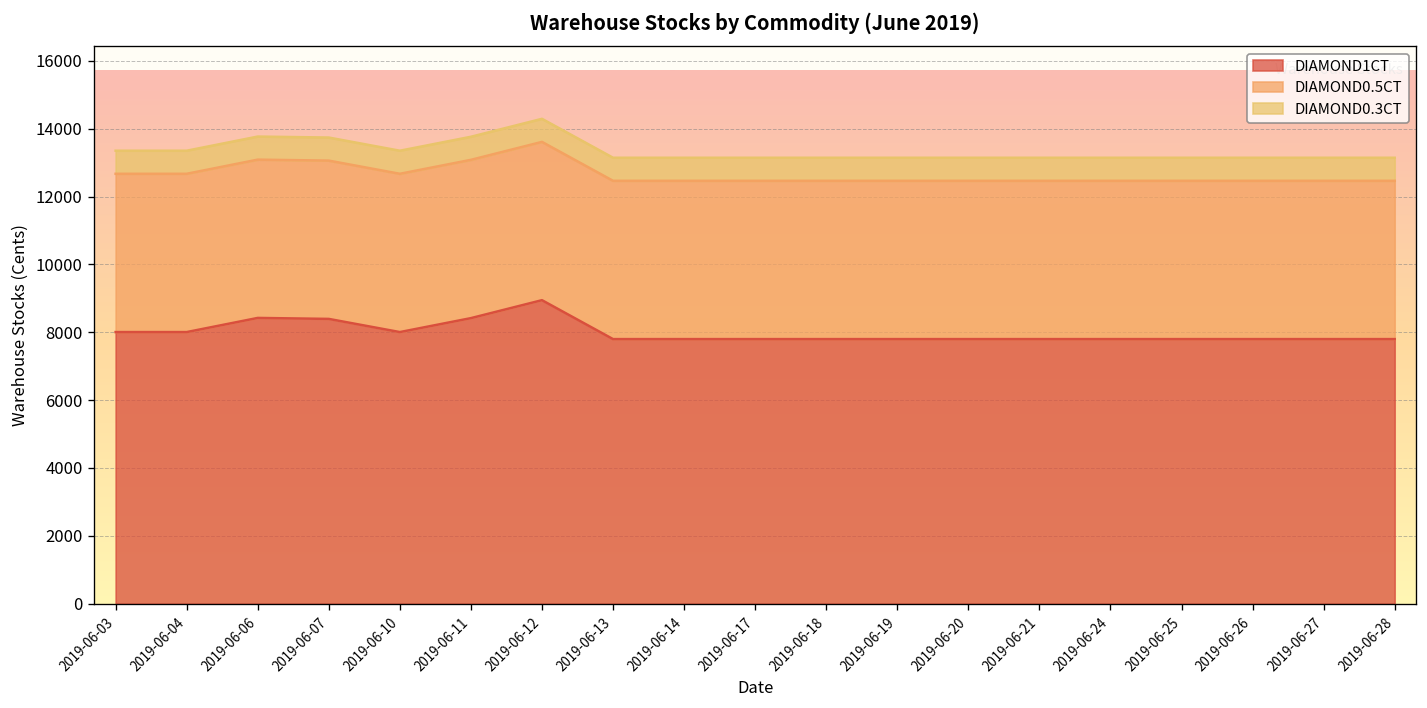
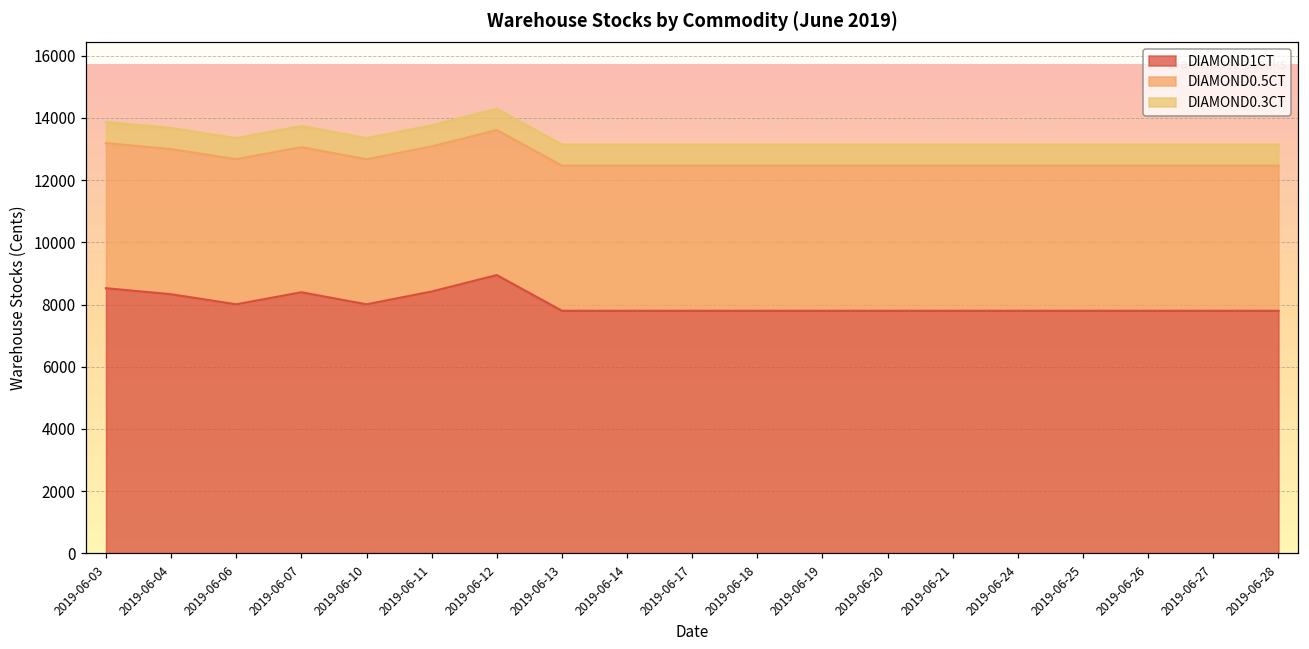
  {
    "DIAMOND1CT": {
-     "2019-06-03": 8000,
-     "2019-06-04": 8000,
-     "2019-06-06": 8400,
+     "2019-06-03": 8500,
+     "2019-06-04": 8300,
+     "2019-06-06": 8000,
      "2019-06-07": 8400,
      "2019-06-10": 8000,
      "2019-06-11": 8400,
      "2019-06-12": 8900,
      "2019-06-13": 7800,
      "2019-06-14": 7800,
      "2019-06-17": 7800,
      "2019-06-18": 7800,
      "2019-06-19": 7800,
      "2019-06-20": 7800,
      "2019-06-21": 7800,
      "2019-06-24": 7800,
      "2019-06-25": 7800,
      "2019-06-26": 7800,
      "2019-06-27": 7800,
      "2019-06-28": 7800
    }
  }
